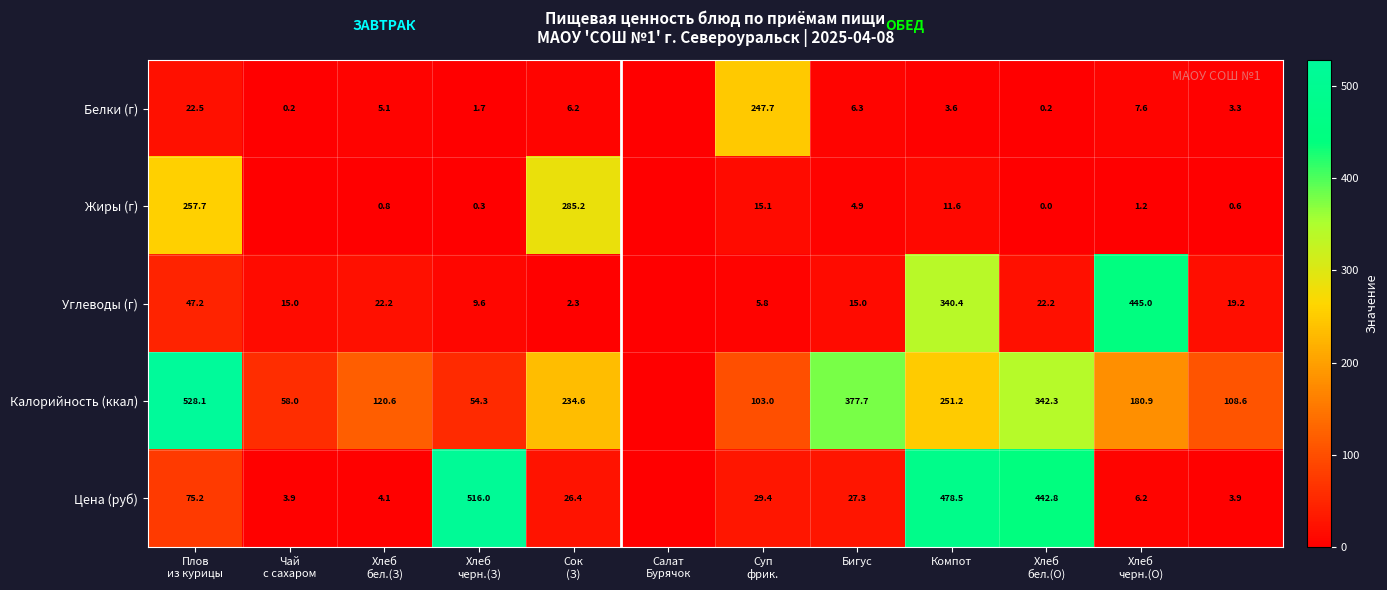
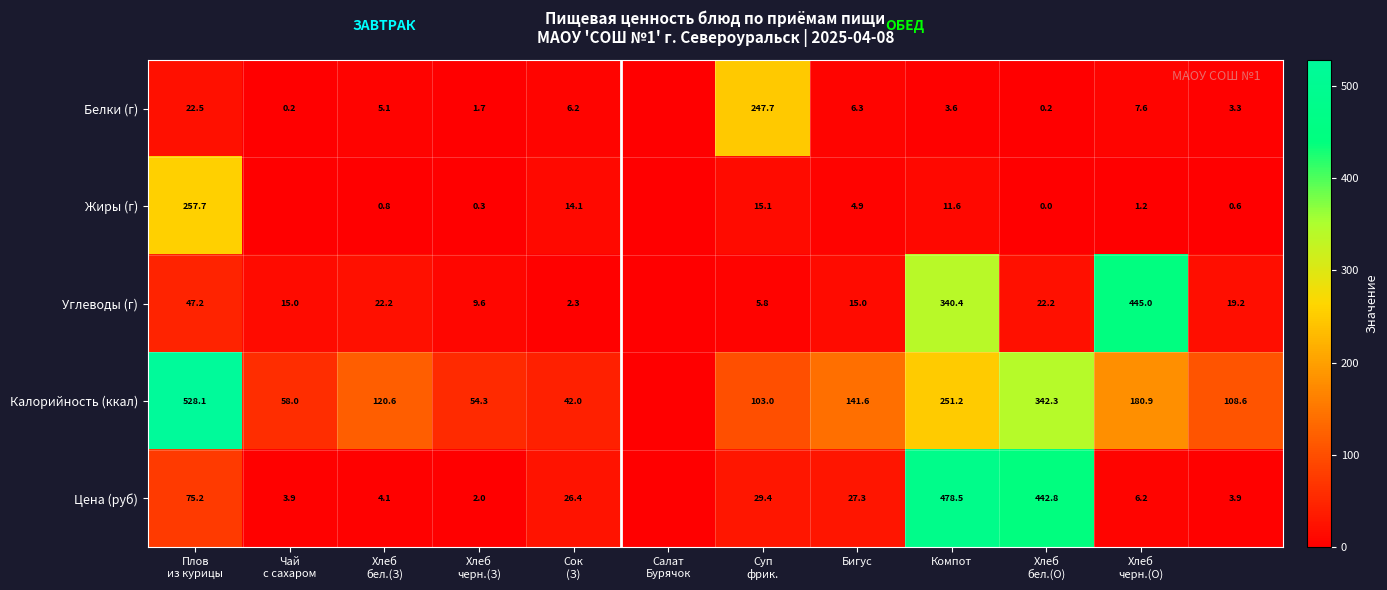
  {
    "Белки (г)": {
      "Плов из курицы": 22.5,
      "Чай с сахаром": 0.2,
      "Хлеб бел.(З)": 5.1,
      "Хлеб черн.(З)": 1.7,
      "Сок (З)": 6.2,
      "Суп фрик.": 247.7,
      "Бигус": 6.3,
      "Компот": 3.6,
      "Хлеб бел.(О)": 0.2,
      "Хлеб черн.(О)": 7.6
    },
    "Жиры (г)": {
      "Плов из курицы": 257.7,
      "Хлеб бел.(З)": 0.8,
      "Хлеб черн.(З)": 0.3,
-     "Сок (З)": 285.2,
+     "Сок (З)": 14.1,
      "Суп фрик.": 15.1,
      "Бигус": 4.9,
      "Компот": 11.6,
      "Хлеб бел.(О)": 0.0,
      "Хлеб черн.(О)": 1.2
    },
    "Углеводы (г)": {
      "Плов из курицы": 47.2,
      "Чай с сахаром": 15.0,
      "Хлеб бел.(З)": 22.2,
      "Хлеб черн.(З)": 9.6,
      "Сок (З)": 2.3,
      "Суп фрик.": 5.8,
      "Бигус": 15.0,
      "Компот": 340.4,
      "Хлеб бел.(О)": 22.2,
      "Хлеб черн.(О)": 445.0
    },
    "Калорийность (ккал)": {
      "Плов из курицы": 528.1,
      "Чай с сахаром": 58.0,
      "Хлеб бел.(З)": 120.6,
      "Хлеб черн.(З)": 54.3,
-     "Сок (З)": 234.6,
+     "Сок (З)": 42.0,
      "Суп фрик.": 103.0,
-     "Бигус": 377.7,
+     "Бигус": 141.6,
      "Компот": 251.2,
      "Хлеб бел.(О)": 342.3,
      "Хлеб черн.(О)": 180.9
    },
    "Цена (руб)": {
      "Плов из курицы": 75.2,
      "Чай с сахаром": 3.9,
      "Хлеб бел.(З)": 4.1,
-     "Хлеб черн.(З)": 516.0,
+     "Хлеб черн.(З)": 2.0,
      "Сок (З)": 26.4,
      "Суп фрик.": 29.4,
      "Бигус": 27.3,
      "Компот": 478.5,
      "Хлеб бел.(О)": 442.8,
      "Хлеб черн.(О)": 6.2
    }
  }
